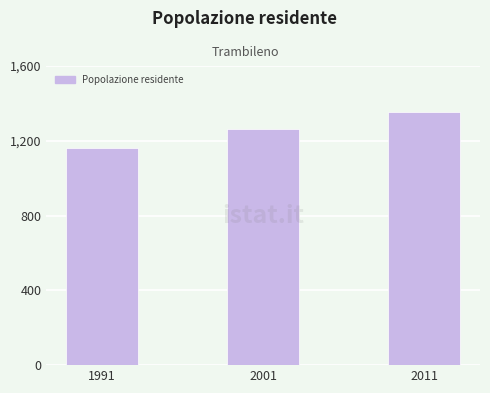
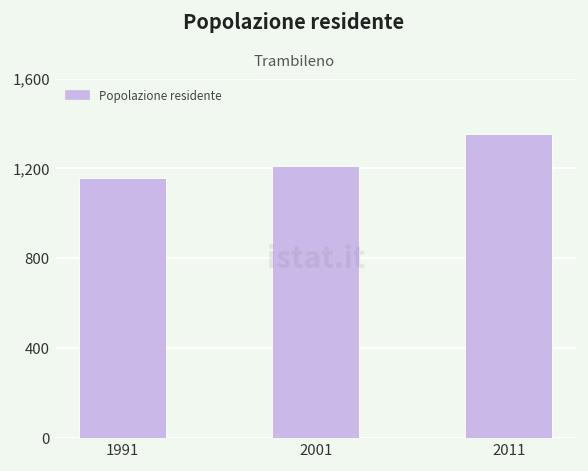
  {
    "1991": "1,160",
-   "2001": "1,260",
+   "2001": "1,210",
    "2011": "1,360"
  }
